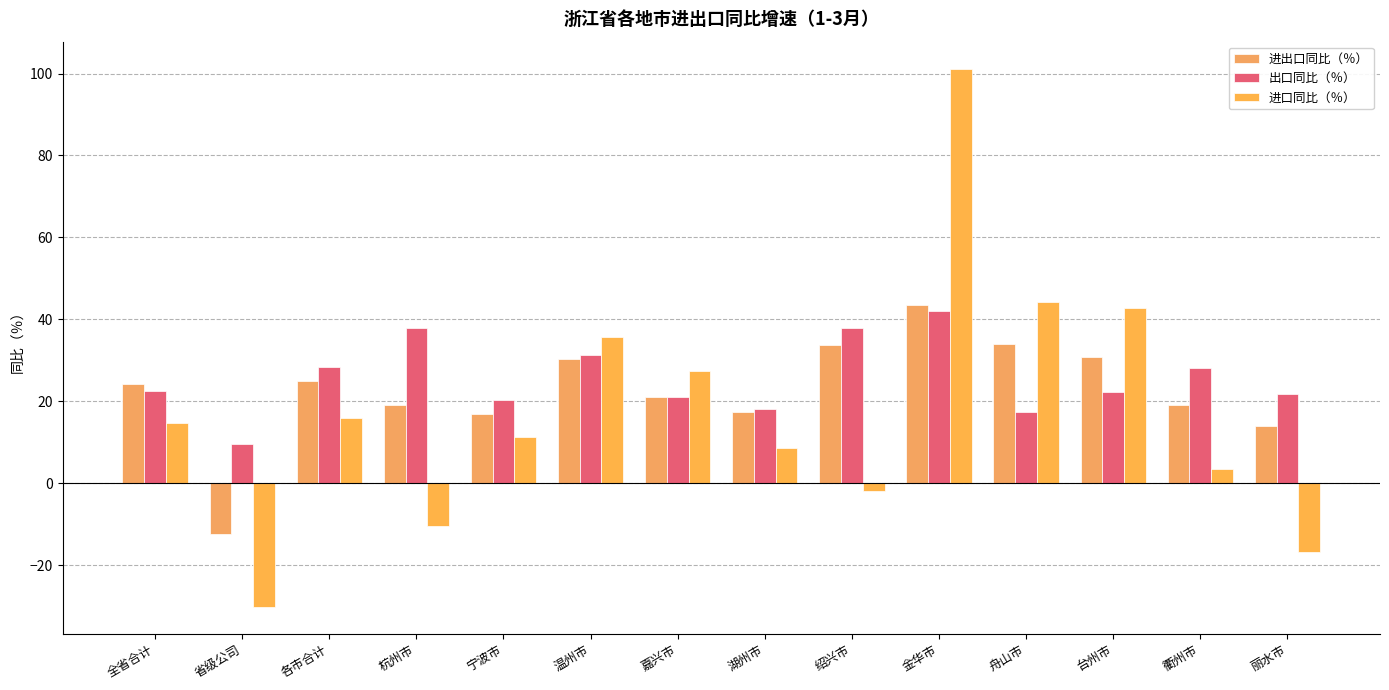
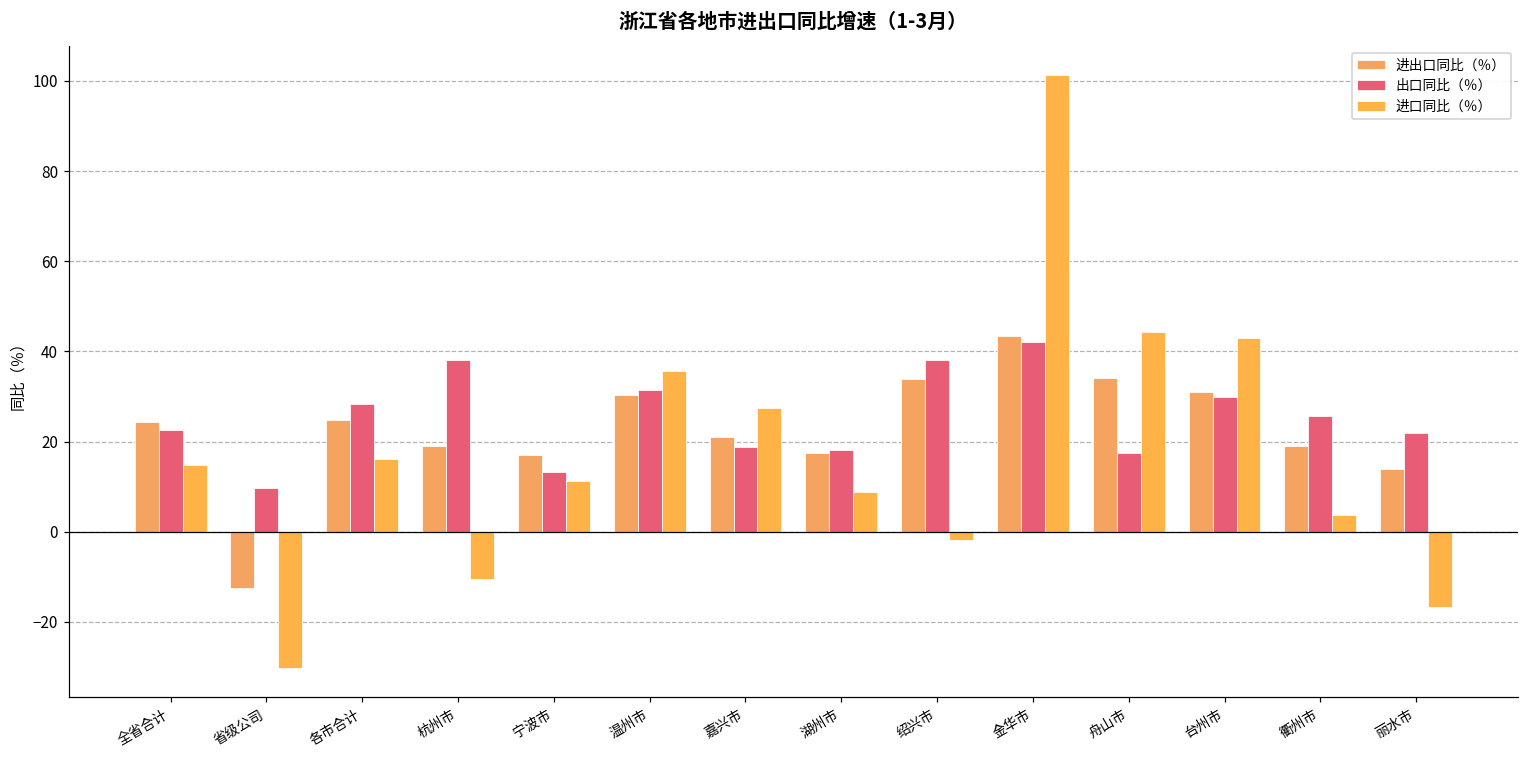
  {
    "出口同比（％）": {
      "全省合计": 23,
      "省级公司": 10,
      "各市合计": 28,
      "杭州市": 38,
-     "宁波市": 20,
+     "宁波市": 13,
      "温州市": 31,
-     "嘉兴市": 21,
+     "嘉兴市": 19,
      "湖州市": 18,
      "绍兴市": 38,
      "金华市": 42,
      "舟山市": 17,
-     "台州市": 22,
-     "衢州市": 28,
+     "台州市": 30,
+     "衢州市": 26,
      "丽水市": 22
    }
  }
